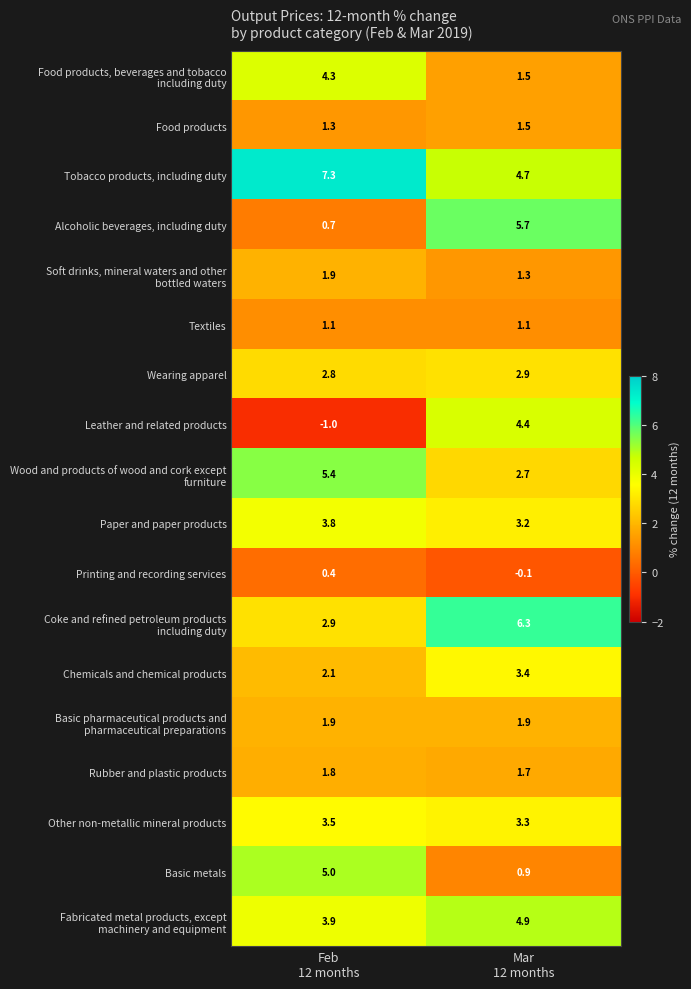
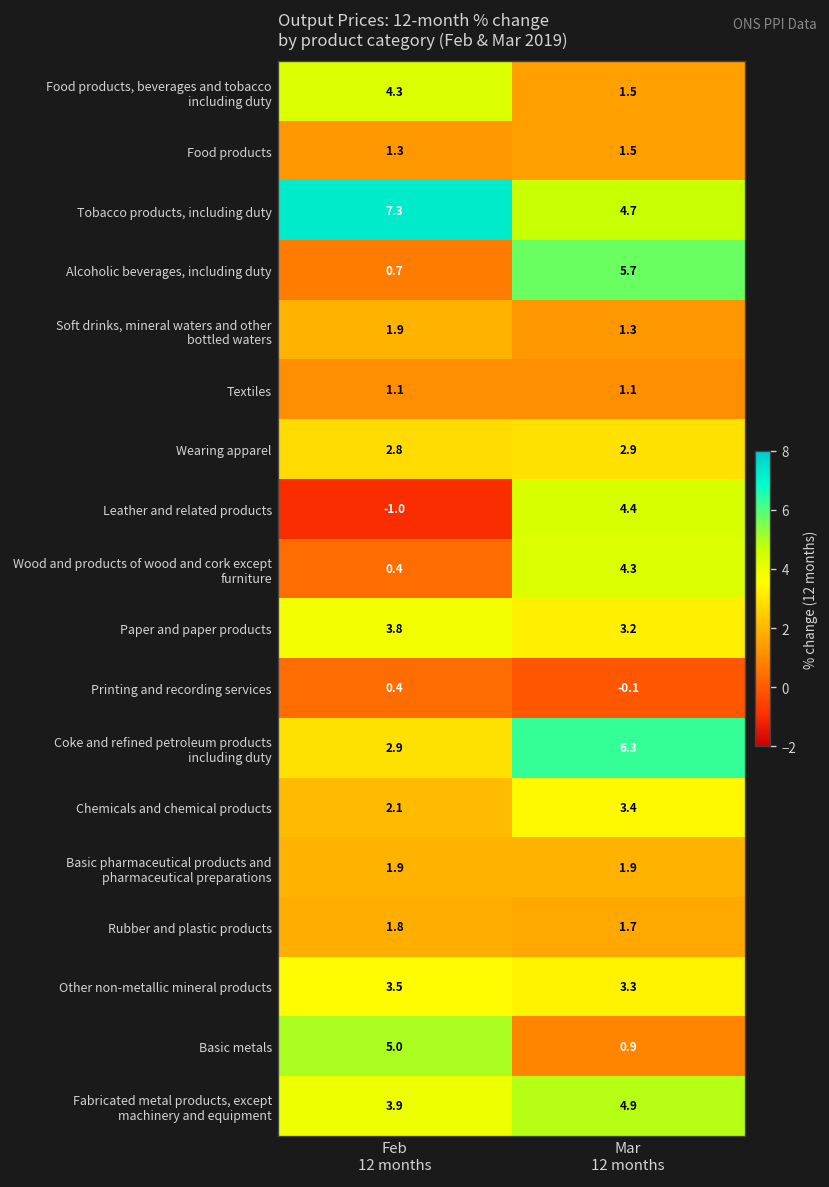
  {
    "Food products, beverages and tobacco including duty": {
      "Feb 12 months": 4.3,
      "Mar 12 months": 1.5
    },
    "Food products": {
      "Feb 12 months": 1.3,
      "Mar 12 months": 1.5
    },
    "Tobacco products, including duty": {
      "Feb 12 months": 7.3,
      "Mar 12 months": 4.7
    },
    "Alcoholic beverages, including duty": {
      "Feb 12 months": 0.7,
      "Mar 12 months": 5.7
    },
    "Soft drinks, mineral waters and other bottled waters": {
      "Feb 12 months": 1.9,
      "Mar 12 months": 1.3
    },
    "Textiles": {
      "Feb 12 months": 1.1,
      "Mar 12 months": 1.1
    },
    "Wearing apparel": {
      "Feb 12 months": 2.8,
      "Mar 12 months": 2.9
    },
    "Leather and related products": {
      "Feb 12 months": -1.0,
      "Mar 12 months": 4.4
    },
    "Wood and products of wood and cork except furniture": {
-     "Feb 12 months": 5.4,
-     "Mar 12 months": 2.7
+     "Feb 12 months": 0.4,
+     "Mar 12 months": 4.3
    },
    "Paper and paper products": {
      "Feb 12 months": 3.8,
      "Mar 12 months": 3.2
    },
    "Printing and recording services": {
      "Feb 12 months": 0.4,
      "Mar 12 months": -0.1
    },
    "Coke and refined petroleum products including duty": {
      "Feb 12 months": 2.9,
      "Mar 12 months": 6.3
    },
    "Chemicals and chemical products": {
      "Feb 12 months": 2.1,
      "Mar 12 months": 3.4
    },
    "Basic pharmaceutical products and pharmaceutical preparations": {
      "Feb 12 months": 1.9,
      "Mar 12 months": 1.9
    },
    "Rubber and plastic products": {
      "Feb 12 months": 1.8,
      "Mar 12 months": 1.7
    },
    "Other non-metallic mineral products": {
      "Feb 12 months": 3.5,
      "Mar 12 months": 3.3
    },
    "Basic metals": {
      "Feb 12 months": 5.0,
      "Mar 12 months": 0.9
    },
    "Fabricated metal products, except machinery and equipment": {
      "Feb 12 months": 3.9,
      "Mar 12 months": 4.9
    }
  }
